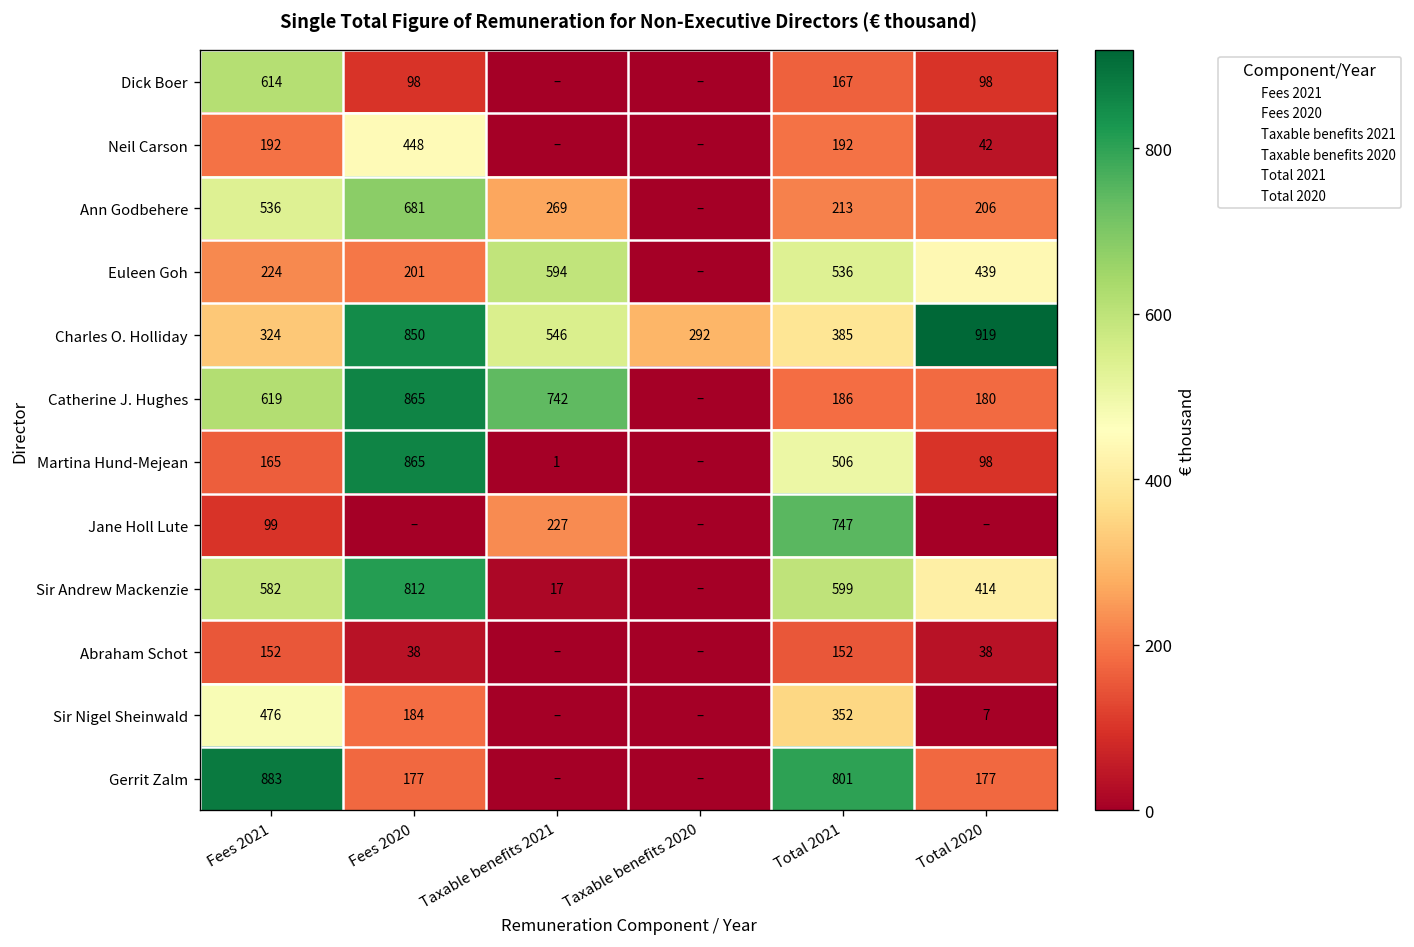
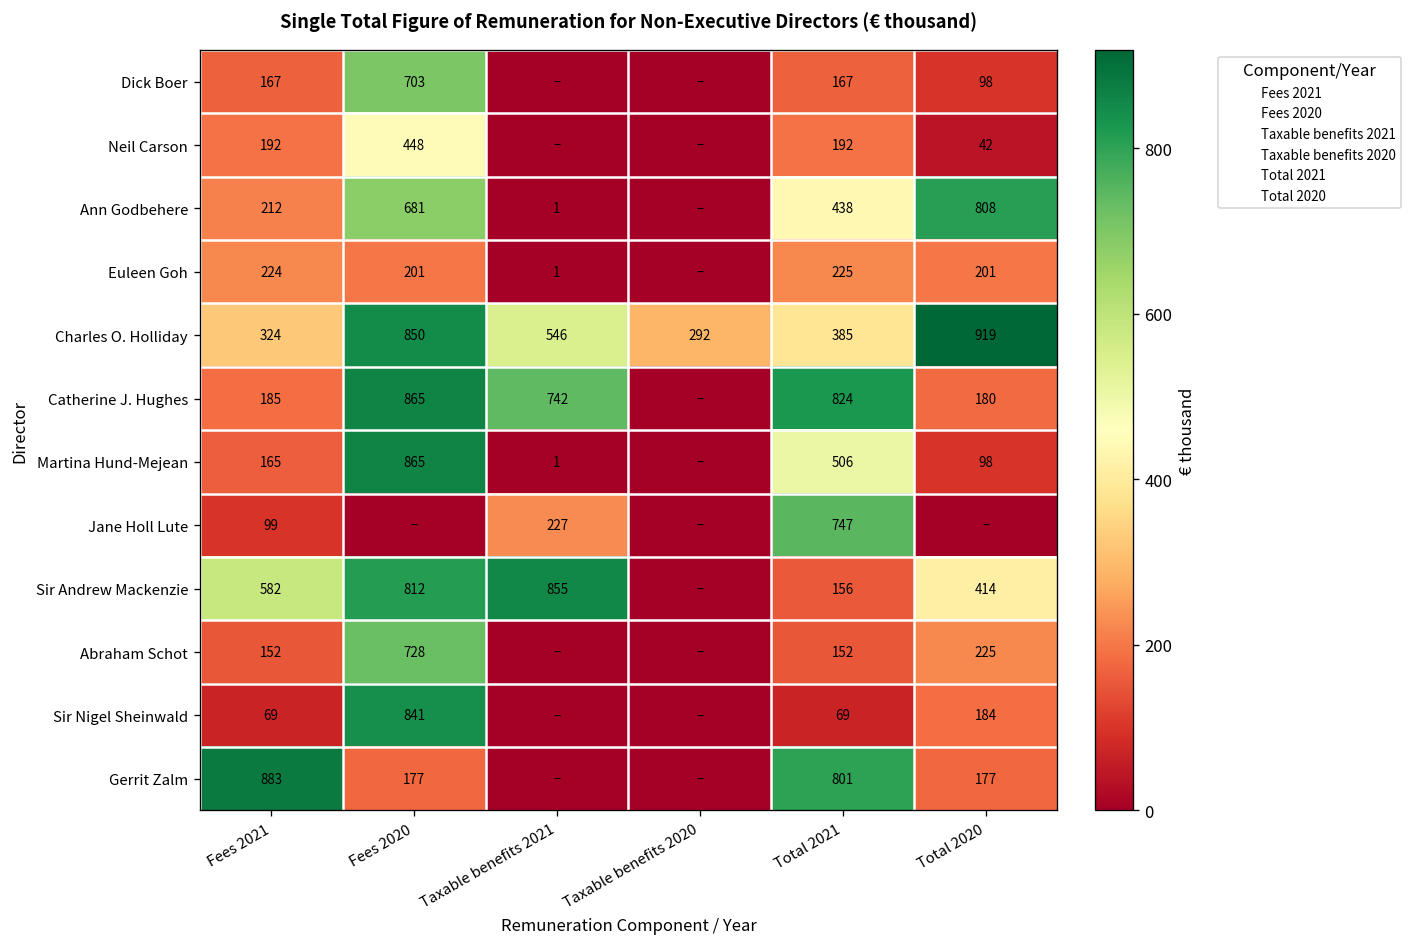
  {
    "Dick Boer": {
-     "Fees 2021": 614,
-     "Fees 2020": 98,
+     "Fees 2021": 167,
+     "Fees 2020": 703,
      "Total 2021": 167,
      "Total 2020": 98
    },
    "Neil Carson": {
      "Fees 2021": 192,
      "Fees 2020": 448,
      "Total 2021": 192,
      "Total 2020": 42
    },
    "Ann Godbehere": {
-     "Fees 2021": 536,
+     "Fees 2021": 212,
      "Fees 2020": 681,
-     "Taxable benefits 2021": 269,
-     "Total 2021": 213,
-     "Total 2020": 206
+     "Taxable benefits 2021": 1,
+     "Total 2021": 438,
+     "Total 2020": 808
    },
    "Euleen Goh": {
      "Fees 2021": 224,
      "Fees 2020": 201,
-     "Taxable benefits 2021": 594,
-     "Total 2021": 536,
-     "Total 2020": 439
+     "Taxable benefits 2021": 1,
+     "Total 2021": 225,
+     "Total 2020": 201
    },
    "Charles O. Holliday": {
      "Fees 2021": 324,
      "Fees 2020": 850,
      "Taxable benefits 2021": 546,
      "Taxable benefits 2020": 292,
      "Total 2021": 385,
      "Total 2020": 919
    },
    "Catherine J. Hughes": {
-     "Fees 2021": 619,
+     "Fees 2021": 185,
      "Fees 2020": 865,
      "Taxable benefits 2021": 742,
-     "Total 2021": 186,
+     "Total 2021": 824,
      "Total 2020": 180
    },
    "Martina Hund-Mejean": {
      "Fees 2021": 165,
      "Fees 2020": 865,
      "Taxable benefits 2021": 1,
      "Total 2021": 506,
      "Total 2020": 98
    },
    "Jane Holl Lute": {
      "Fees 2021": 99,
      "Taxable benefits 2021": 227,
      "Total 2021": 747
    },
    "Sir Andrew Mackenzie": {
      "Fees 2021": 582,
      "Fees 2020": 812,
-     "Taxable benefits 2021": 17,
-     "Total 2021": 599,
+     "Taxable benefits 2021": 855,
+     "Total 2021": 156,
      "Total 2020": 414
    },
    "Abraham Schot": {
      "Fees 2021": 152,
-     "Fees 2020": 38,
+     "Fees 2020": 728,
      "Total 2021": 152,
-     "Total 2020": 38
+     "Total 2020": 225
    },
    "Sir Nigel Sheinwald": {
-     "Fees 2021": 476,
-     "Fees 2020": 184,
-     "Total 2021": 352,
-     "Total 2020": 7
+     "Fees 2021": 69,
+     "Fees 2020": 841,
+     "Total 2021": 69,
+     "Total 2020": 184
    },
    "Gerrit Zalm": {
      "Fees 2021": 883,
      "Fees 2020": 177,
      "Total 2021": 801,
      "Total 2020": 177
    }
  }
